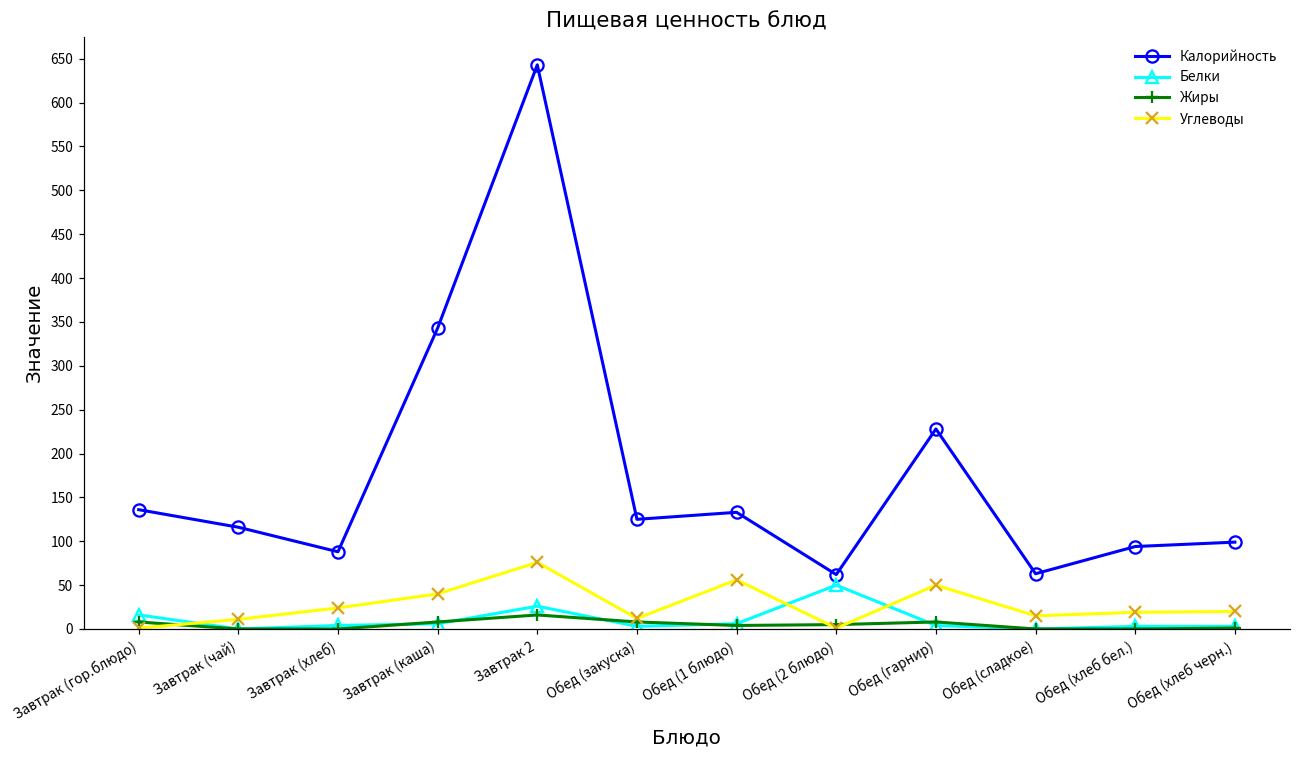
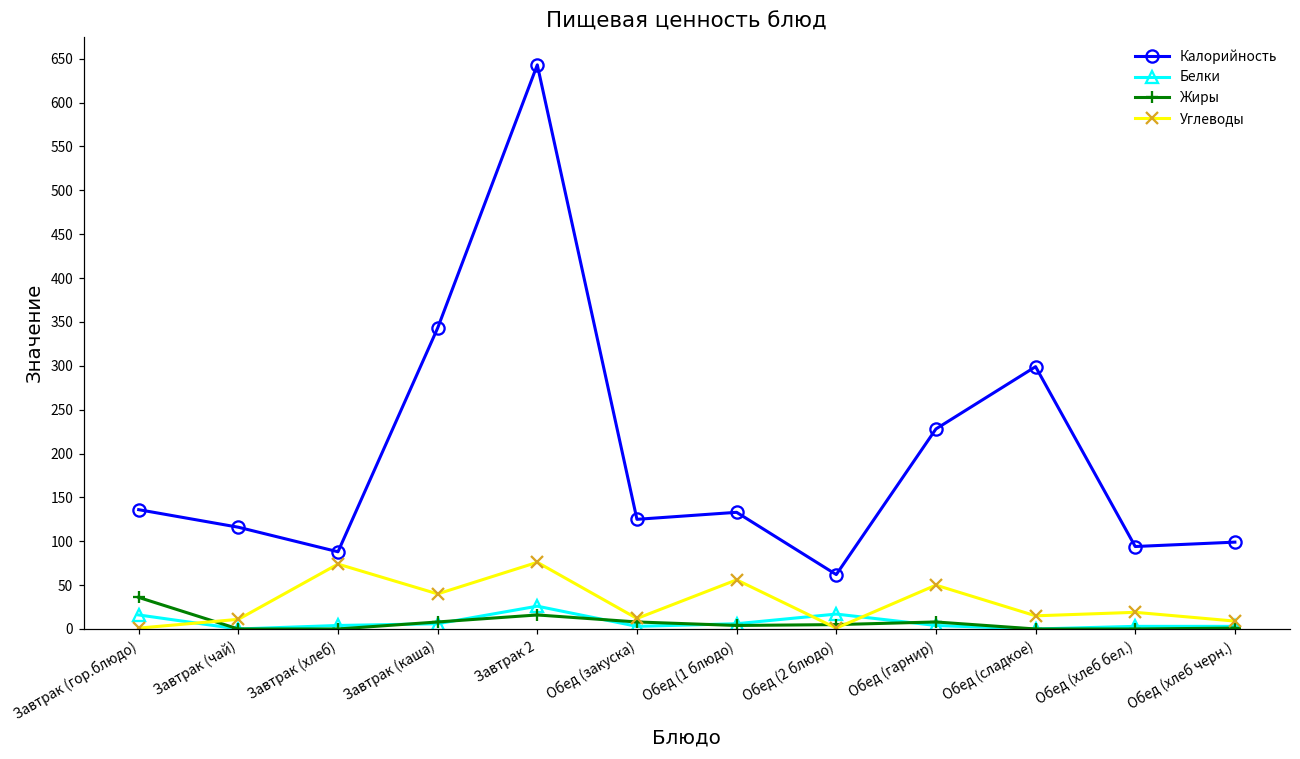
  {
    "Калорийность": {
      "Завтрак (гор.блюдо)": 140,
      "Завтрак (чай)": 120,
      "Завтрак (хлеб)": 90,
      "Завтрак (каша)": 340,
      "Завтрак 2": 640,
      "Обед (закуска)": 130,
      "Обед (1 блюдо)": 130,
      "Обед (2 блюдо)": 60,
      "Обед (гарнир)": 230,
-     "Обед (сладкое)": 60,
+     "Обед (сладкое)": 300,
      "Обед (хлеб бел.)": 90,
      "Обед (хлеб черн.)": 100
    },
    "Белки": {
      "Завтрак (гор.блюдо)": 20,
      "Завтрак (хлеб)": 0,
      "Завтрак 2": 30,
      "Обед (закуска)": 0,
-     "Обед (2 блюдо)": 50,
+     "Обед (2 блюдо)": 20,
      "Обед (гарнир)": 0
    },
    "Жиры": {
-     "Завтрак (гор.блюдо)": 10,
+     "Завтрак (гор.блюдо)": 40,
      "Завтрак (хлеб)": 0,
      "Завтрак 2": 20,
      "Обед (закуска)": 10,
      "Обед (2 блюдо)": 10,
      "Обед (гарнир)": 10
    },
    "Углеводы": {
      "Завтрак (гор.блюдо)": 0,
      "Завтрак (чай)": 10,
-     "Завтрак (хлеб)": 20,
+     "Завтрак (хлеб)": 70,
      "Завтрак (каша)": 40,
      "Завтрак 2": 80,
      "Обед (закуска)": 10,
      "Обед (1 блюдо)": 60,
      "Обед (2 блюдо)": 0,
      "Обед (гарнир)": 50,
      "Обед (сладкое)": 20,
      "Обед (хлеб бел.)": 20,
-     "Обед (хлеб черн.)": 20
+     "Обед (хлеб черн.)": 10
    }
  }
